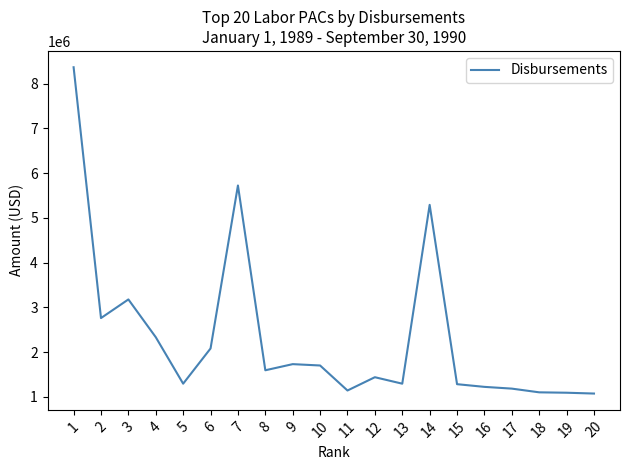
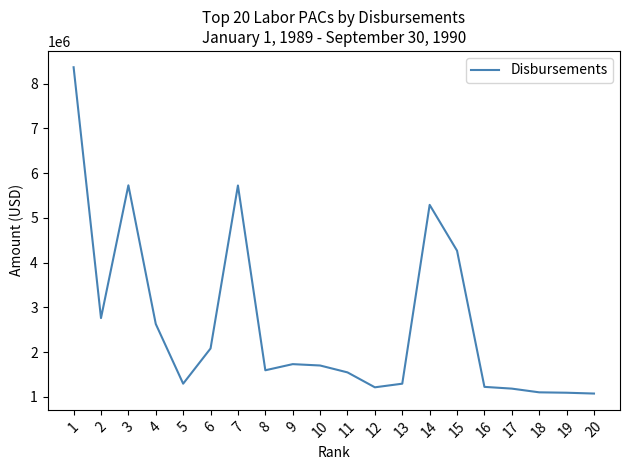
  {
    "1": 8400000,
    "2": 2800000,
-   "3": 3200000,
-   "4": 2300000,
+   "3": 5700000,
+   "4": 2600000,
    "5": 1300000,
    "6": 2100000,
    "7": 5700000,
    "8": 1600000,
    "9": 1700000,
    "10": 1700000,
-   "11": 1100000,
-   "12": 1400000,
+   "11": 1500000,
+   "12": 1200000,
    "13": 1300000,
    "14": 5300000,
-   "15": 1300000,
+   "15": 4300000,
    "16": 1200000,
    "17": 1200000,
    "18": 1100000,
    "19": 1100000,
    "20": 1100000
  }
